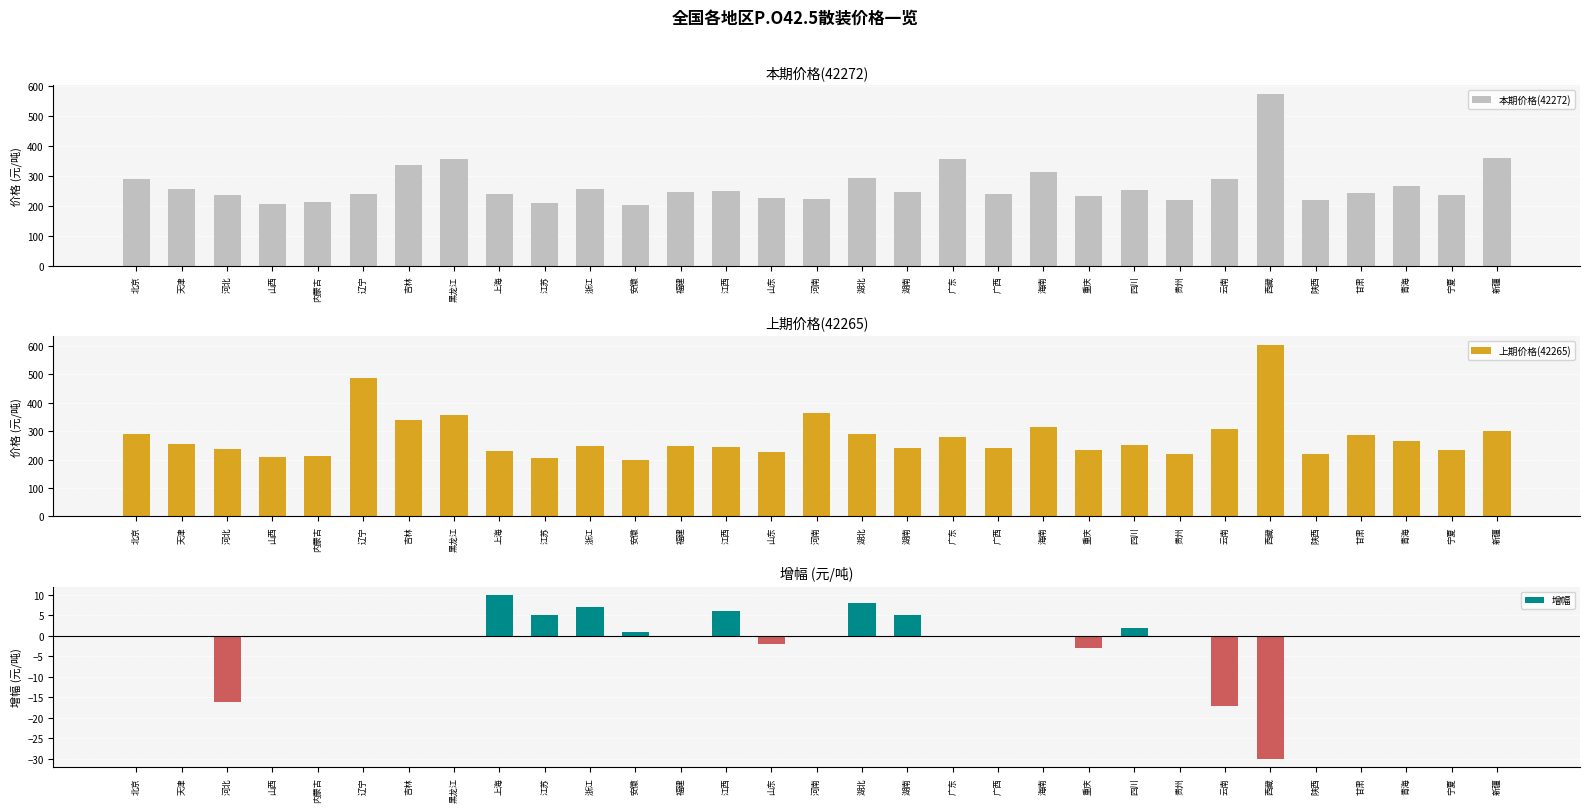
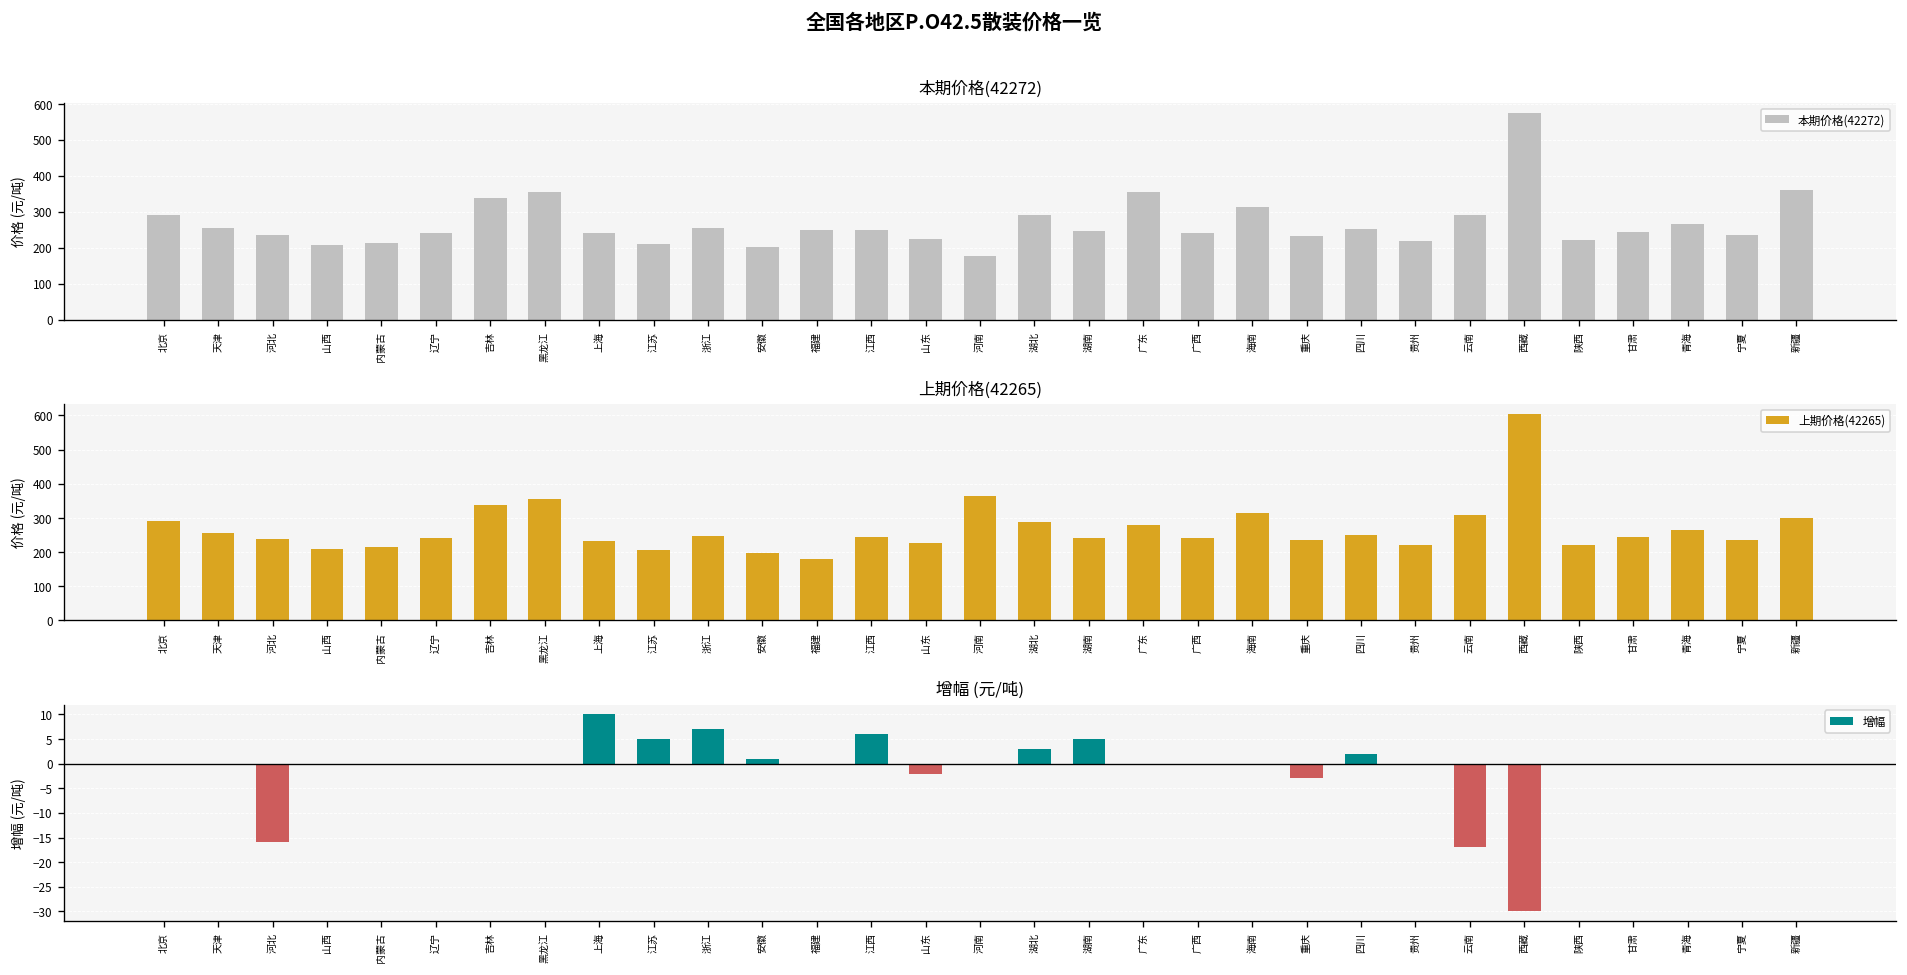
  {
    "本期价格(42272)": {
      "北京": 290,
      "天津": 260,
      "河北": 240,
      "山西": 210,
      "内蒙古": 210,
      "辽宁": 240,
      "吉林": 340,
      "黑龙江": 360,
      "上海": 240,
      "江苏": 210,
      "浙江": 260,
      "安徽": 200,
      "福建": 250,
      "江西": 250,
      "山东": 230,
-     "河南": 220,
+     "河南": 180,
      "湖北": 290,
      "湖南": 250,
      "广东": 360,
      "广西": 240,
      "海南": 310,
      "重庆": 230,
      "四川": 250,
      "贵州": 220,
      "云南": 290,
      "西藏": 570,
      "陕西": 220,
      "甘肃": 240,
      "青海": 270,
      "宁夏": 240,
      "新疆": 360
    },
    "上期价格(42265)": {
      "北京": 290,
      "天津": 260,
      "河北": 240,
      "山西": 210,
      "内蒙古": 210,
-     "辽宁": 490,
+     "辽宁": 240,
      "吉林": 340,
      "黑龙江": 360,
      "上海": 230,
      "江苏": 210,
      "浙江": 250,
      "安徽": 200,
-     "福建": 250,
+     "福建": 180,
      "江西": 240,
      "山东": 230,
      "河南": 360,
      "湖北": 290,
      "湖南": 240,
      "广东": 280,
      "广西": 240,
      "海南": 310,
      "重庆": 240,
      "四川": 250,
      "贵州": 220,
      "云南": 310,
      "西藏": 600,
      "陕西": 220,
-     "甘肃": 290,
+     "甘肃": 240,
      "青海": 270,
      "宁夏": 240,
      "新疆": 300
    },
    "增幅 (元/吨)": {
      "北京": 0,
      "天津": 0,
      "河北": -16,
      "山西": 0,
      "内蒙古": 0,
      "辽宁": 0,
      "吉林": 0,
      "黑龙江": 0,
      "上海": 10,
      "江苏": 5,
      "浙江": 7,
      "安徽": 1,
      "福建": 0,
      "江西": 6,
      "山东": -2,
      "河南": 0,
-     "湖北": 8,
+     "湖北": 3,
      "湖南": 5,
      "广东": 0,
      "广西": 0,
      "海南": 0,
      "重庆": -3,
      "四川": 2,
      "贵州": 0,
      "云南": -17,
      "西藏": -30,
      "陕西": 0,
      "甘肃": 0,
      "青海": 0,
      "宁夏": 0,
      "新疆": 0
    }
  }
